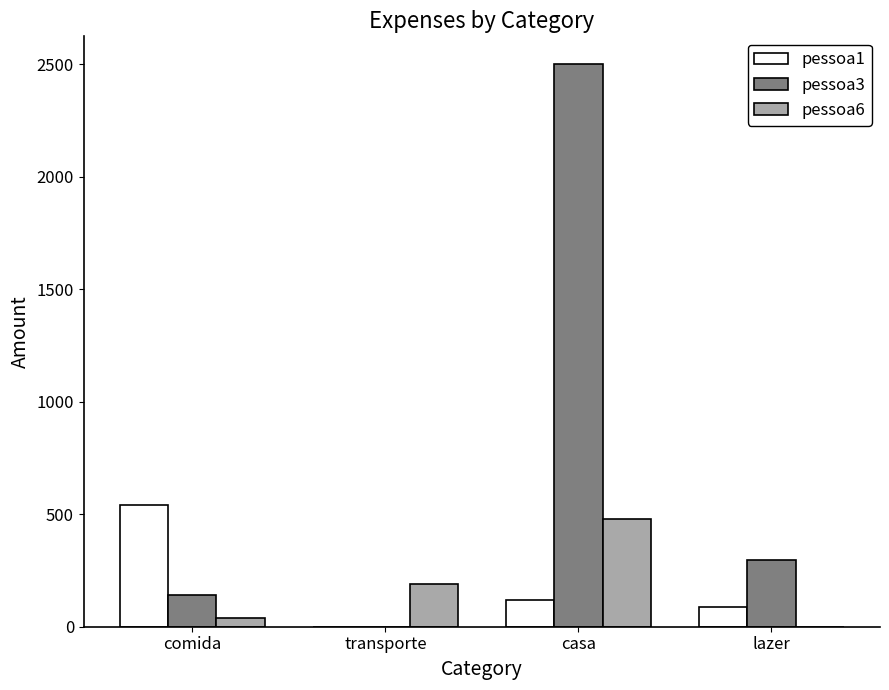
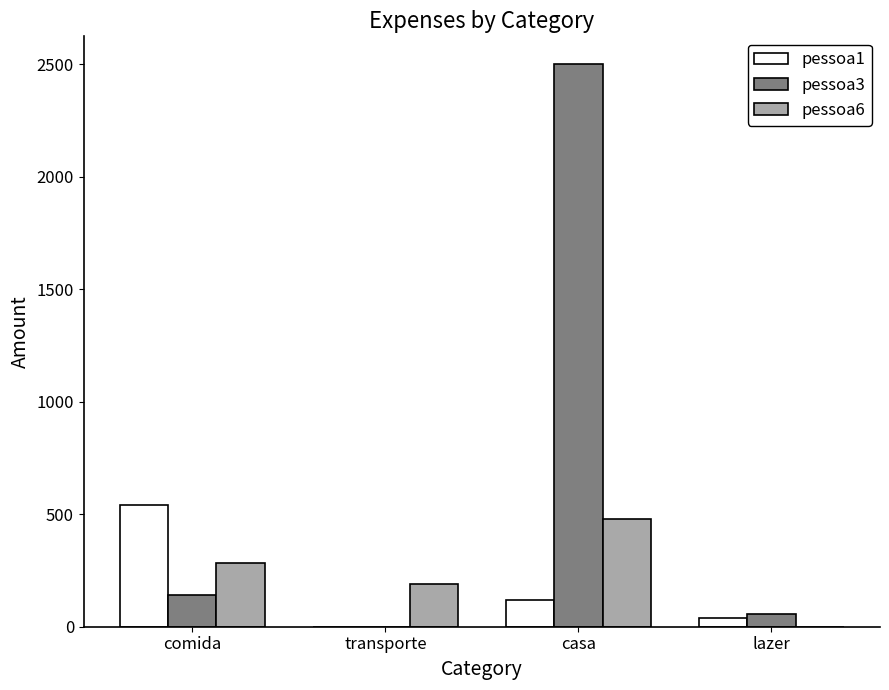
  {
    "pessoa1": {
      "comida": 540,
      "transporte": 0,
      "casa": 120,
-     "lazer": 90
+     "lazer": 40
    },
    "pessoa3": {
      "comida": 140,
      "transporte": 0,
      "casa": 2500,
-     "lazer": 300
+     "lazer": 60
    },
    "pessoa6": {
-     "comida": 40,
+     "comida": 280,
      "transporte": 190,
      "casa": 480,
      "lazer": 0
    }
  }
